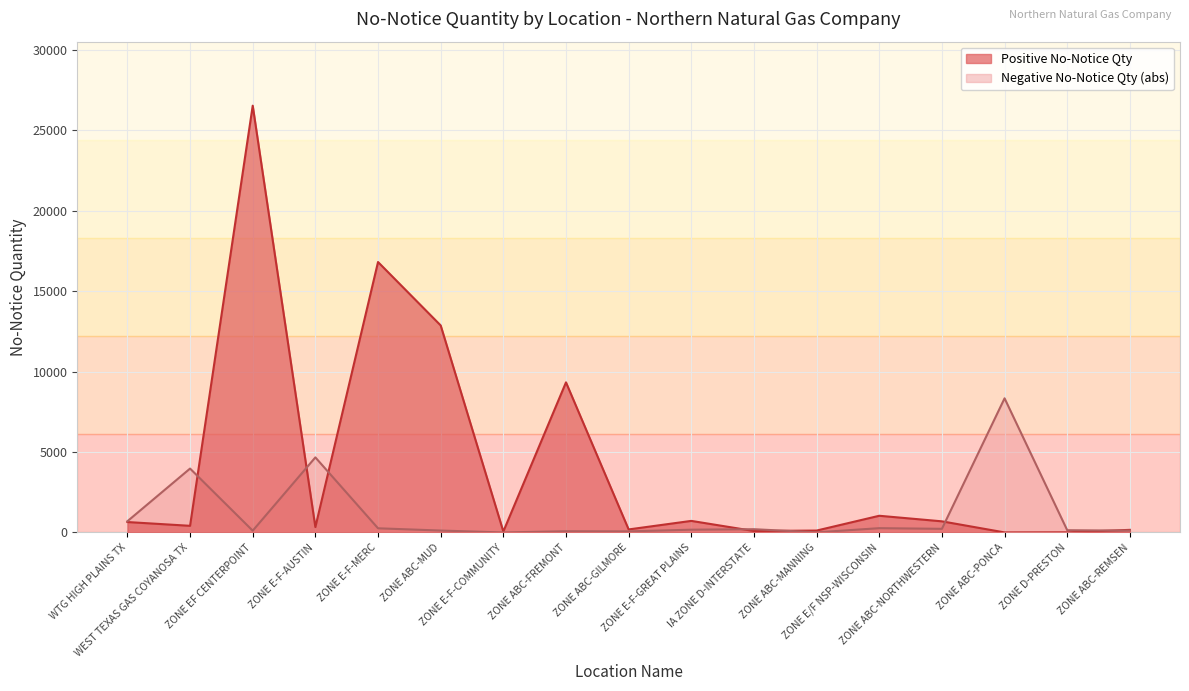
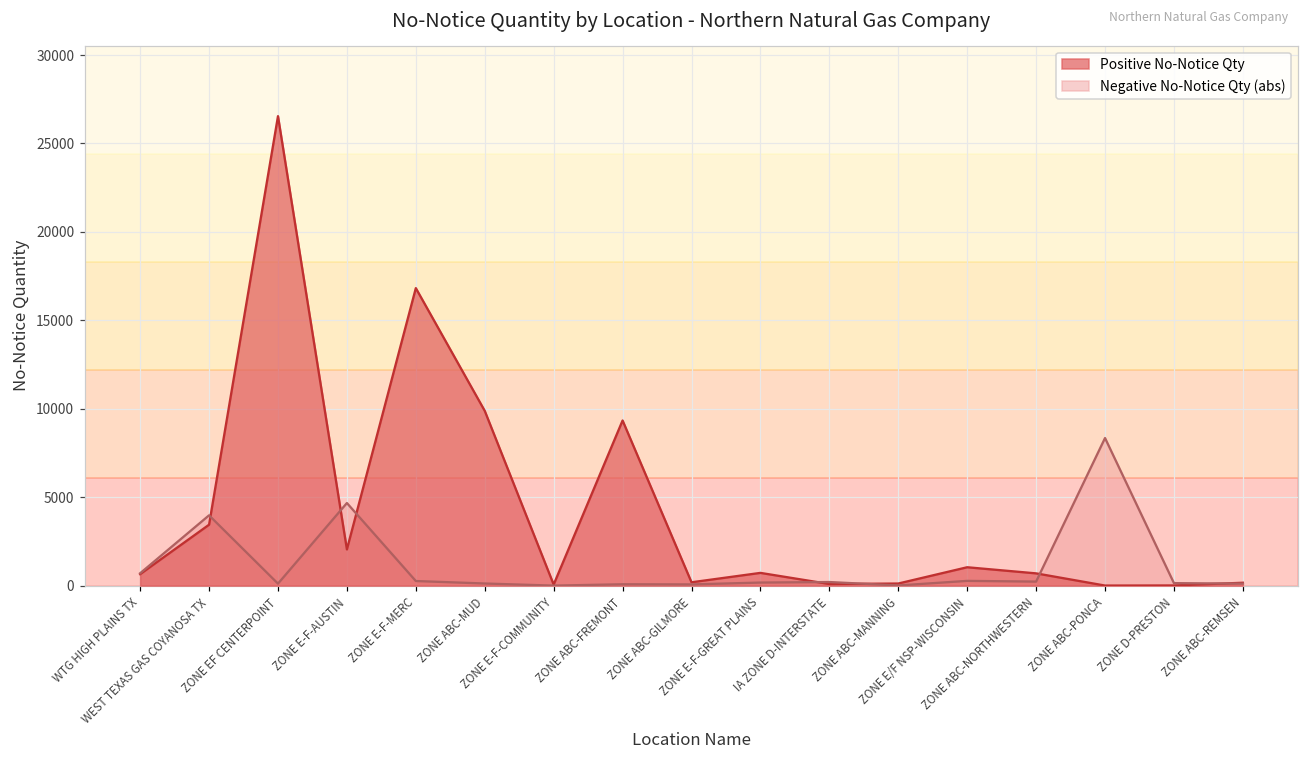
  {
    "Positive No-Notice Qty": {
-     "WEST TEXAS GAS COYANOSA TX": 400,
+     "WEST TEXAS GAS COYANOSA TX": 3400,
      "ZONE EF CENTERPOINT": 26500,
-     "ZONE E-F-AUSTIN": 300,
+     "ZONE E-F-AUSTIN": 2000,
      "ZONE E-F-MERC": 16800,
-     "ZONE ABC-MUD": 12900,
+     "ZONE ABC-MUD": 9900,
      "ZONE ABC-FREMONT": 9300,
      "ZONE E-F-GREAT PLAINS": 700,
      "ZONE E/F NSP-WISCONSIN": 1000,
      "ZONE ABC-NORTHWESTERN": 700,
      "ZONE ABC-PONCA": 0
    },
    "Negative No-Notice Qty (abs)": {
      "WEST TEXAS GAS COYANOSA TX": 4000,
      "ZONE EF CENTERPOINT": 100,
      "ZONE E-F-AUSTIN": 4700,
      "ZONE E-F-MERC": 300,
      "ZONE ABC-MUD": 100,
      "ZONE ABC-FREMONT": 100,
      "ZONE E-F-GREAT PLAINS": 200,
      "ZONE E/F NSP-WISCONSIN": 300,
      "ZONE ABC-NORTHWESTERN": 200,
      "ZONE ABC-PONCA": 8300
    }
  }
